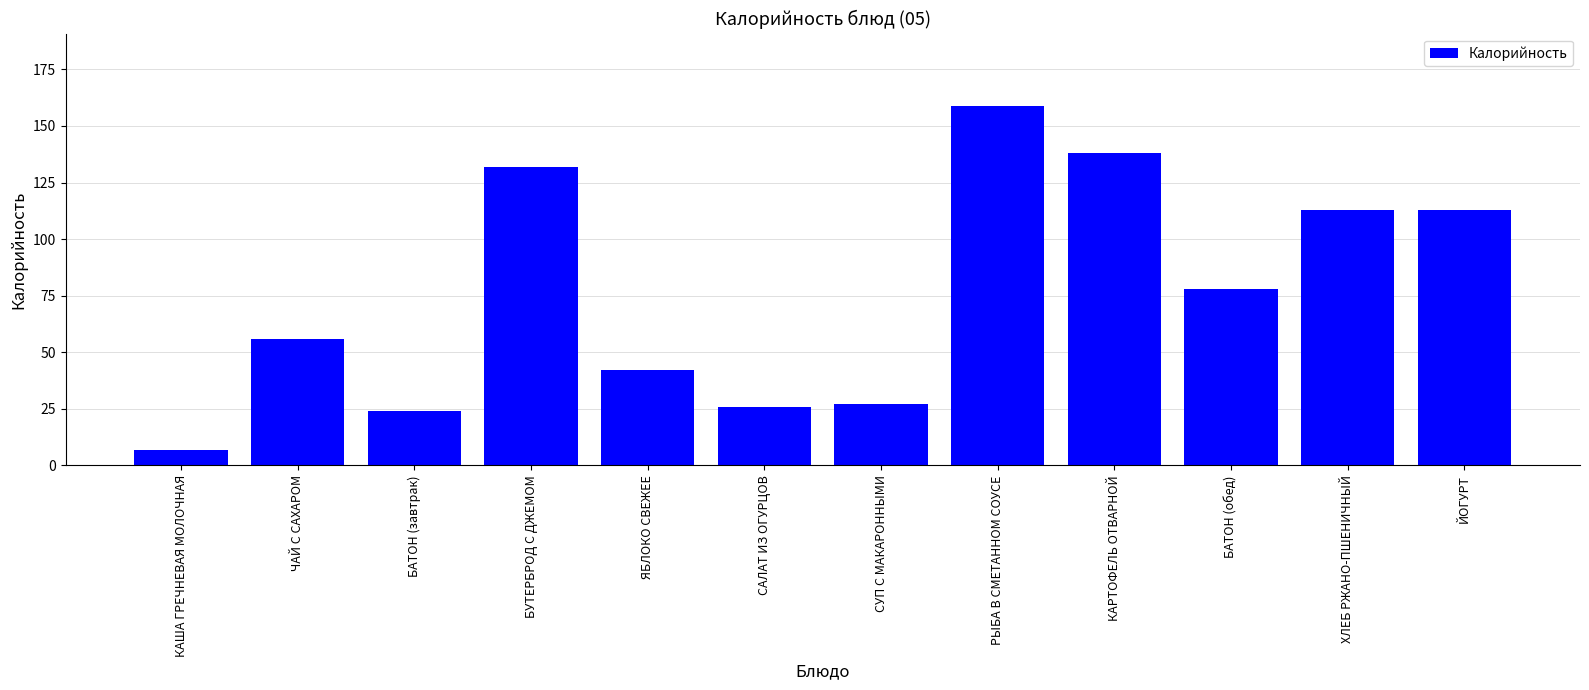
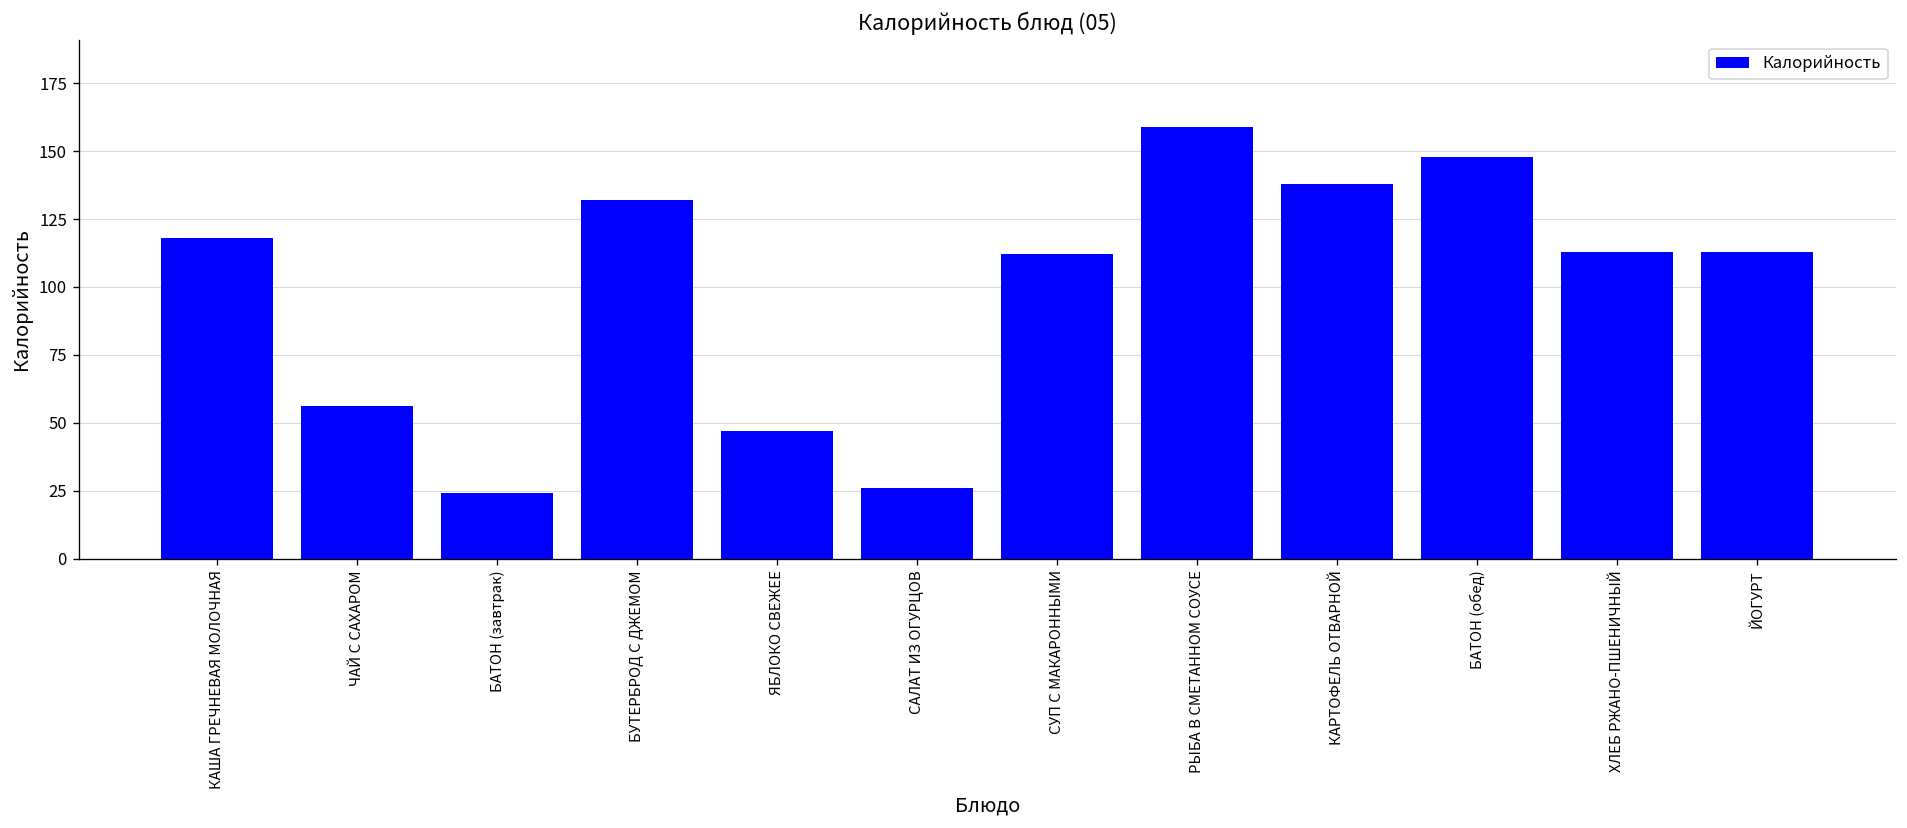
  {
-   "КАША ГРЕЧНЕВАЯ МОЛОЧНАЯ": 7,
+   "КАША ГРЕЧНЕВАЯ МОЛОЧНАЯ": 118,
    "ЧАЙ С САХАРОМ": 56,
    "БАТОН (завтрак)": 24,
    "БУТЕРБРОД С ДЖЕМОМ": 132,
-   "ЯБЛОКО СВЕЖЕЕ": 42,
+   "ЯБЛОКО СВЕЖЕЕ": 47,
    "САЛАТ ИЗ ОГУРЦОВ": 26,
-   "СУП С МАКАРОННЫМИ": 27,
+   "СУП С МАКАРОННЫМИ": 112,
    "РЫБА В СМЕТАННОМ СОУСЕ": 159,
    "КАРТОФЕЛЬ ОТВАРНОЙ": 138,
-   "БАТОН (обед)": 78,
+   "БАТОН (обед)": 148,
    "ХЛЕБ РЖАНО-ПШЕНИЧНЫЙ": 113,
    "ЙОГУРТ": 113
  }
